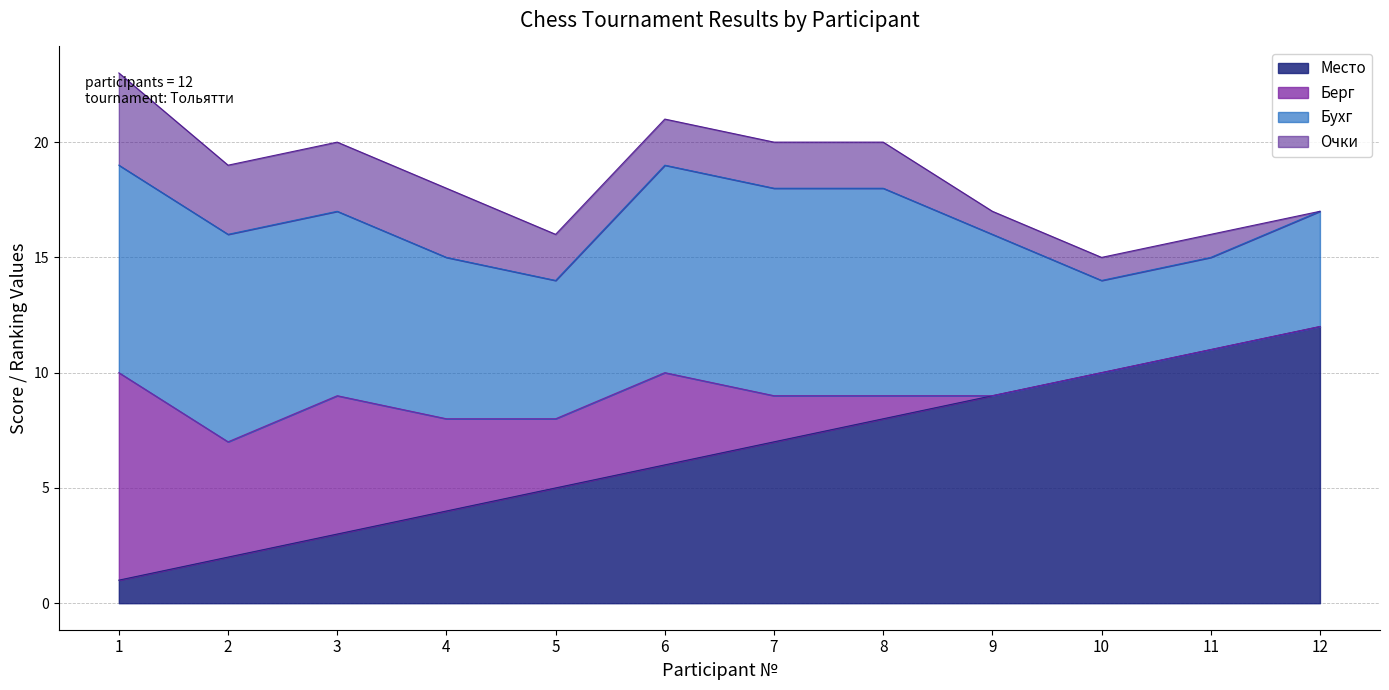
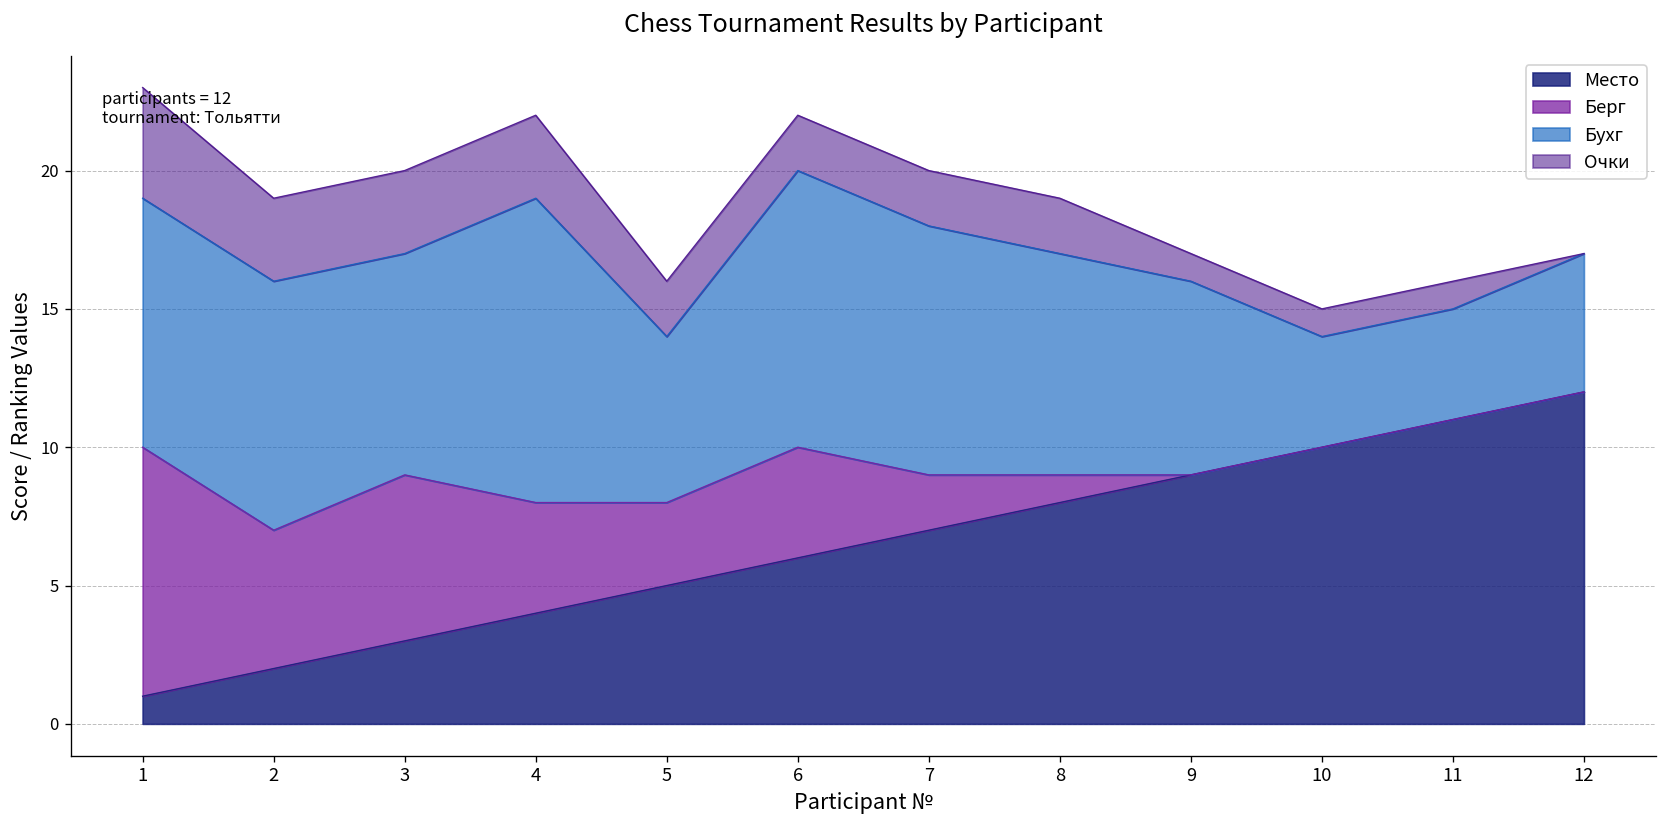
  {
    "Бухг": {
      "1": 9,
      "2": 9,
      "3": 8,
-     "4": 7,
+     "4": 11,
      "5": 6,
-     "6": 9,
+     "6": 10,
      "7": 9,
-     "8": 9,
+     "8": 8,
      "9": 7,
      "10": 4,
      "11": 4
    }
  }
